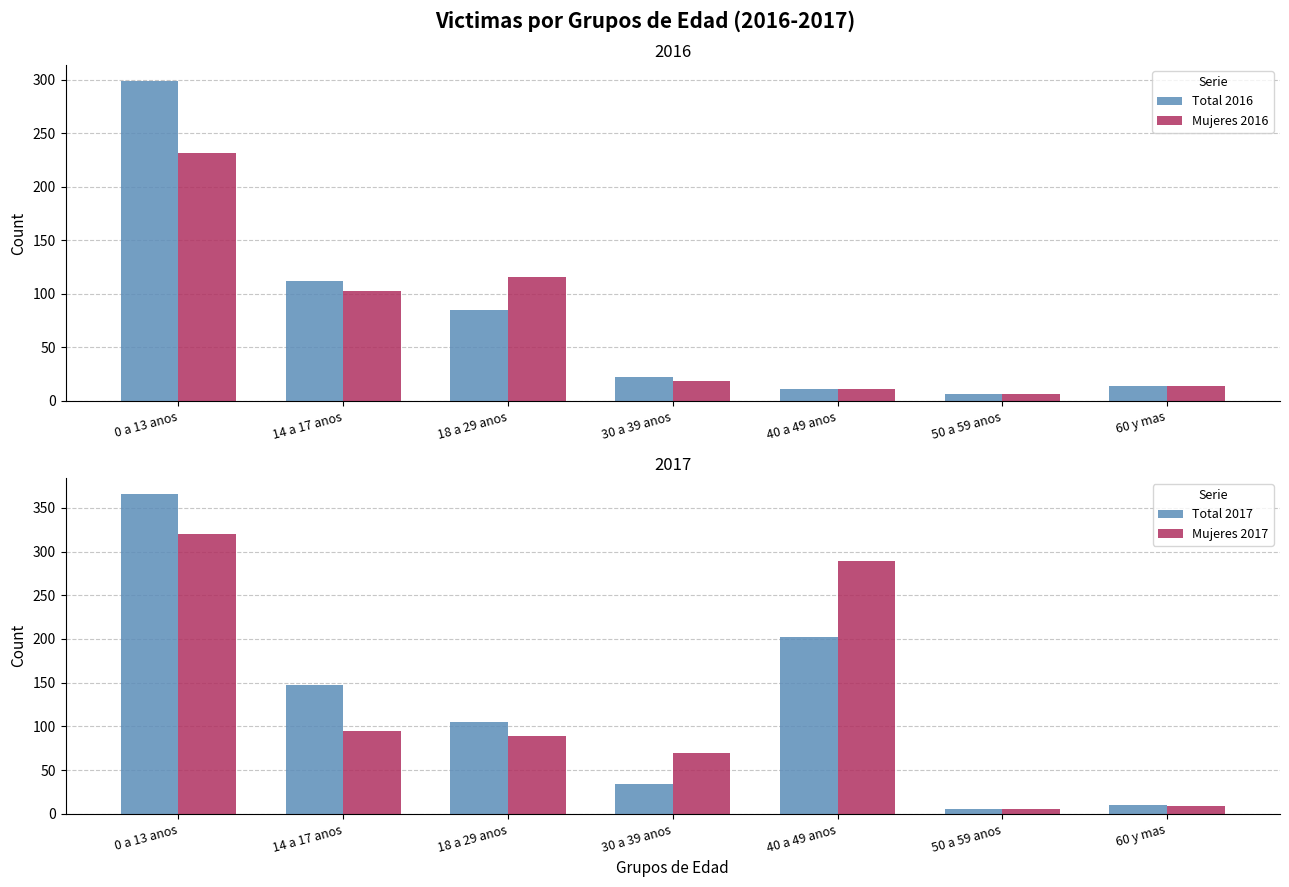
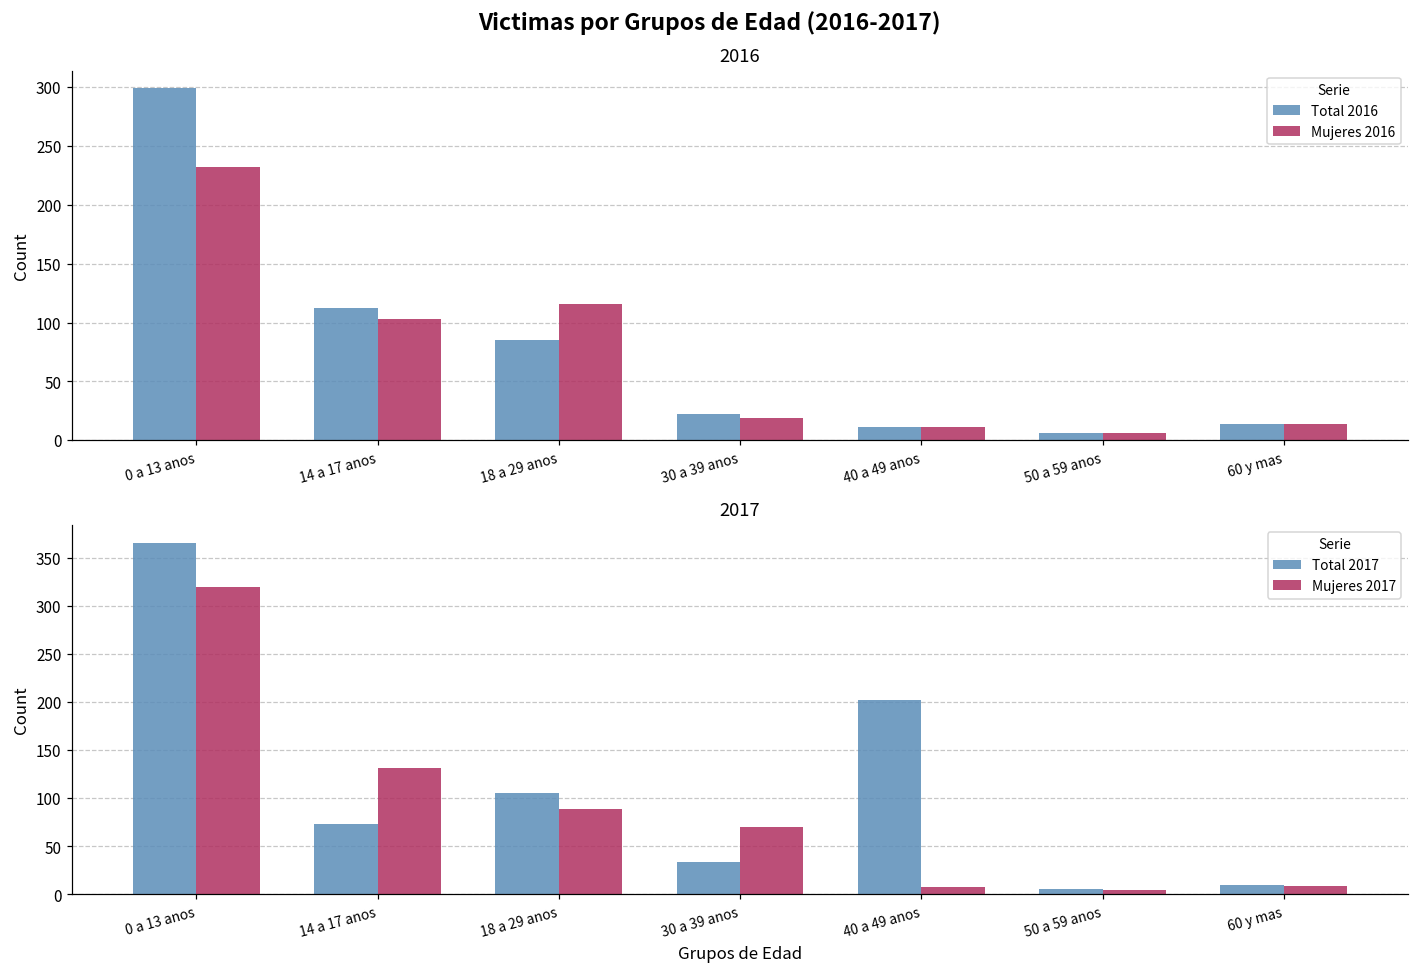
  {
    "2016": {
      "Total 2016": {
        "0 a 13 anos": 299,
        "14 a 17 anos": 112,
        "18 a 29 anos": 85,
        "30 a 39 anos": 22,
        "40 a 49 anos": 11,
        "50 a 59 anos": 6,
        "60 y mas": 14
      },
      "Mujeres 2016": {
        "0 a 13 anos": 232,
        "14 a 17 anos": 103,
        "18 a 29 anos": 116,
        "30 a 39 anos": 19,
        "40 a 49 anos": 11,
        "50 a 59 anos": 6,
        "60 y mas": 14
      }
    },
    "2017": {
      "Total 2017": {
        "0 a 13 anos": 370,
-       "14 a 17 anos": 150,
+       "14 a 17 anos": 70,
        "18 a 29 anos": 110,
        "30 a 39 anos": 30,
        "40 a 49 anos": 200,
        "50 a 59 anos": 10,
        "60 y mas": 10
      },
      "Mujeres 2017": {
        "0 a 13 anos": 320,
-       "14 a 17 anos": 100,
+       "14 a 17 anos": 130,
        "18 a 29 anos": 90,
        "30 a 39 anos": 70,
-       "40 a 49 anos": 290,
+       "40 a 49 anos": 10,
        "50 a 59 anos": 10,
        "60 y mas": 10
      }
    }
  }
